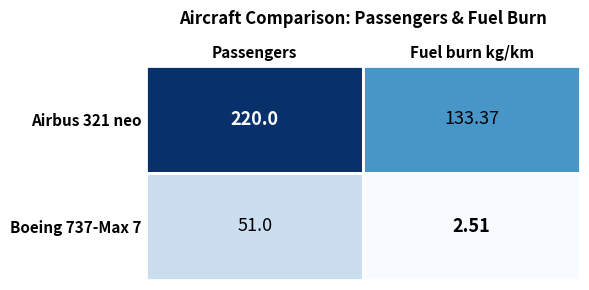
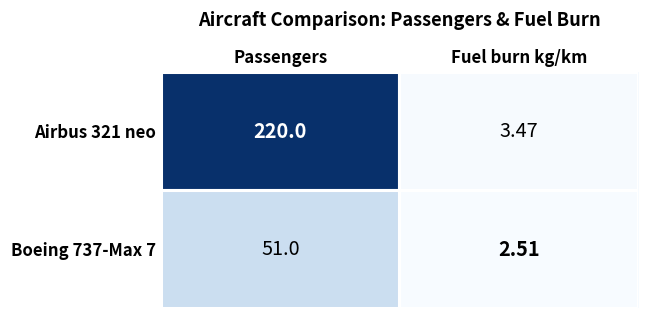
  {
    "Airbus 321 neo": {
      "Passengers": 220.0,
-     "Fuel burn kg/km": 133.37
+     "Fuel burn kg/km": 3.47
    },
    "Boeing 737-Max 7": {
      "Passengers": 51.0,
      "Fuel burn kg/km": 2.51
    }
  }
